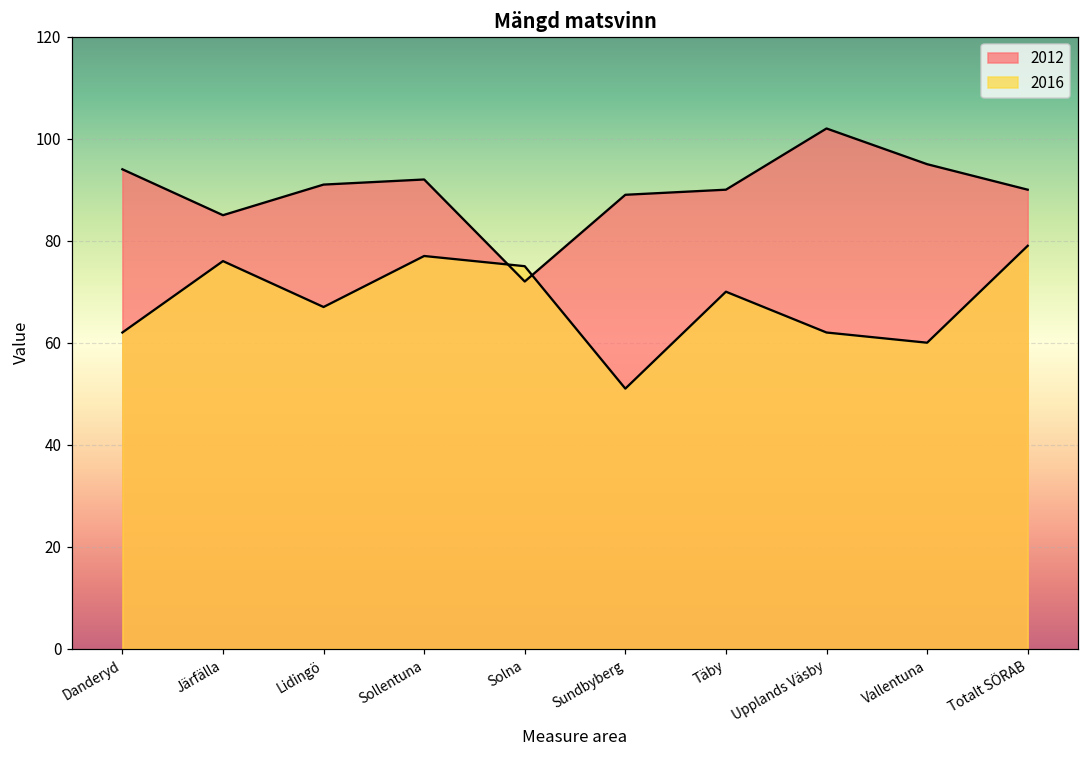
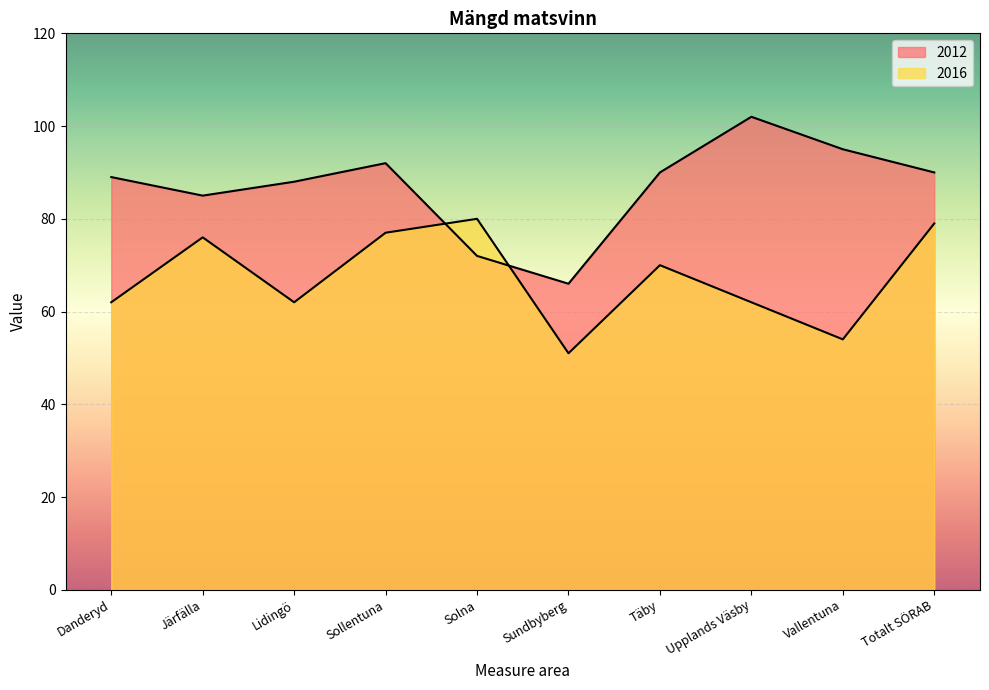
  {
    "2012": {
-     "Danderyd": 94,
+     "Danderyd": 89,
      "Järfälla": 85,
-     "Lidingö": 91,
+     "Lidingö": 88,
      "Sollentuna": 92,
      "Solna": 72,
-     "Sundbyberg": 89,
+     "Sundbyberg": 66,
      "Täby": 90,
      "Upplands Väsby": 102,
      "Vallentuna": 95,
      "Totalt SÖRAB": 90
    },
    "2016": {
      "Danderyd": 62,
      "Järfälla": 76,
-     "Lidingö": 67,
+     "Lidingö": 62,
      "Sollentuna": 77,
-     "Solna": 75,
+     "Solna": 80,
      "Sundbyberg": 51,
      "Täby": 70,
      "Upplands Väsby": 62,
-     "Vallentuna": 60,
+     "Vallentuna": 54,
      "Totalt SÖRAB": 79
    }
  }
